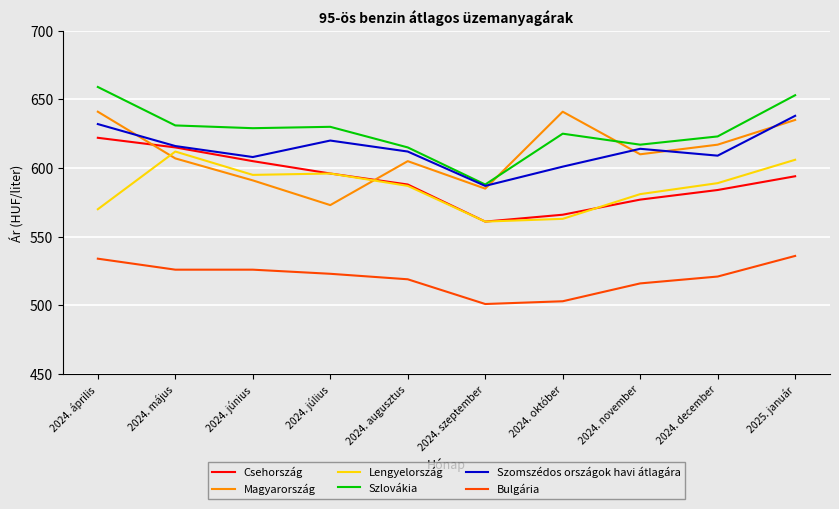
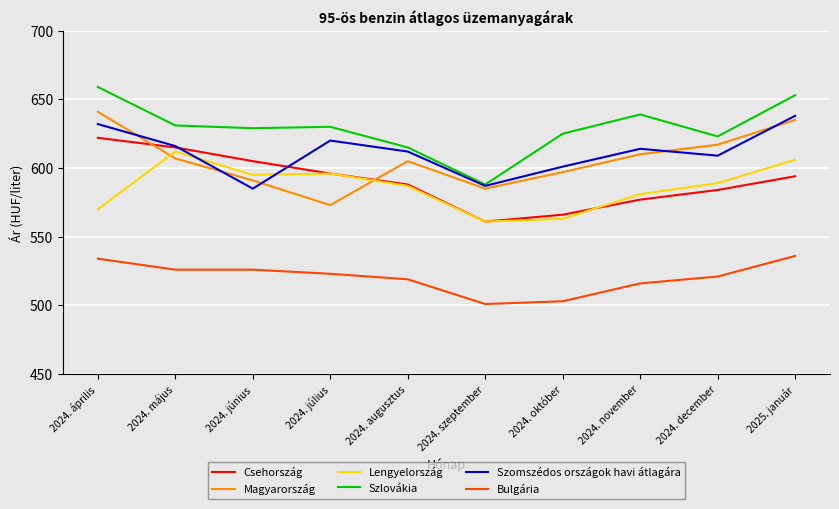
  {
    "Csehország": {
      "2024. április": 622,
      "2024. június": 605,
      "2024. október": 566,
      "2024. november": 577,
      "2024. december": 584,
      "2025. január": 594
    },
    "Magyarország": {
      "2024. április": 641,
      "2024. május": 607,
      "2024. június": 591,
      "2024. július": 573,
      "2024. augusztus": 605,
      "2024. szeptember": 585,
-     "2024. október": 641,
+     "2024. október": 597,
      "2024. november": 610,
      "2024. december": 617,
      "2025. január": 635
    },
    "Lengyelország": {
      "2024. április": 570,
      "2024. május": 612,
      "2024. június": 595,
      "2024. október": 563,
      "2024. november": 581,
      "2024. december": 589,
      "2025. január": 606
    },
    "Szlovákia": {
      "2024. április": 659,
      "2024. május": 631,
      "2024. június": 629,
      "2024. július": 630,
      "2024. augusztus": 615,
      "2024. október": 625,
-     "2024. november": 617,
+     "2024. november": 639,
      "2024. december": 623,
      "2025. január": 653
    },
    "Szomszédos országok havi átlagára": {
      "2024. április": 632,
-     "2024. június": 608,
+     "2024. június": 585,
      "2024. július": 620,
      "2024. augusztus": 612,
      "2024. október": 601,
      "2024. november": 614,
      "2024. december": 609,
      "2025. január": 638
    },
    "Bulgária": {
      "2024. április": 534,
      "2024. május": 526,
      "2024. június": 526,
      "2024. július": 523,
      "2024. augusztus": 519,
      "2024. szeptember": 501,
      "2024. október": 503,
      "2024. november": 516,
      "2024. december": 521,
      "2025. január": 536
    }
  }
